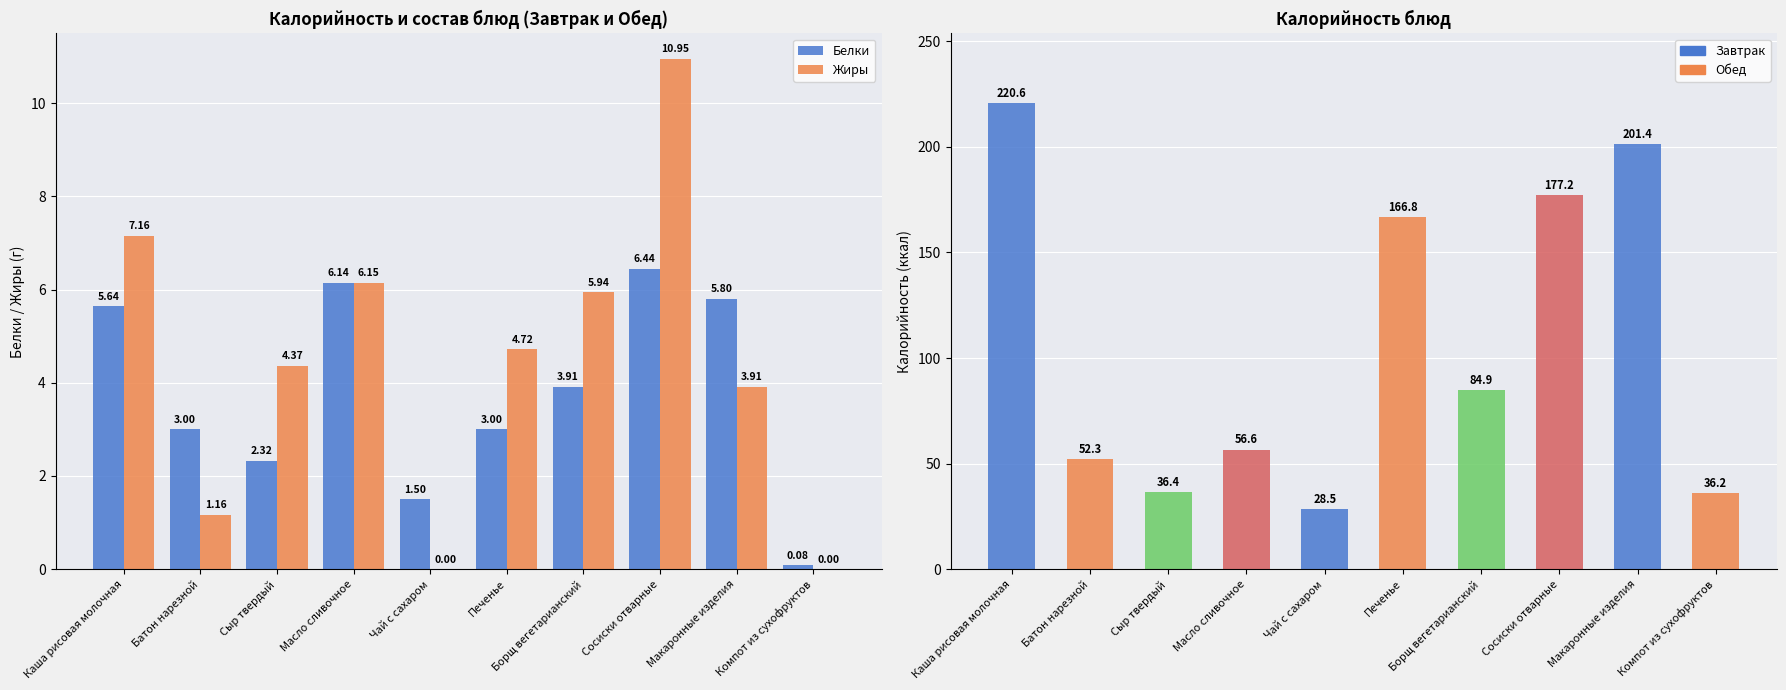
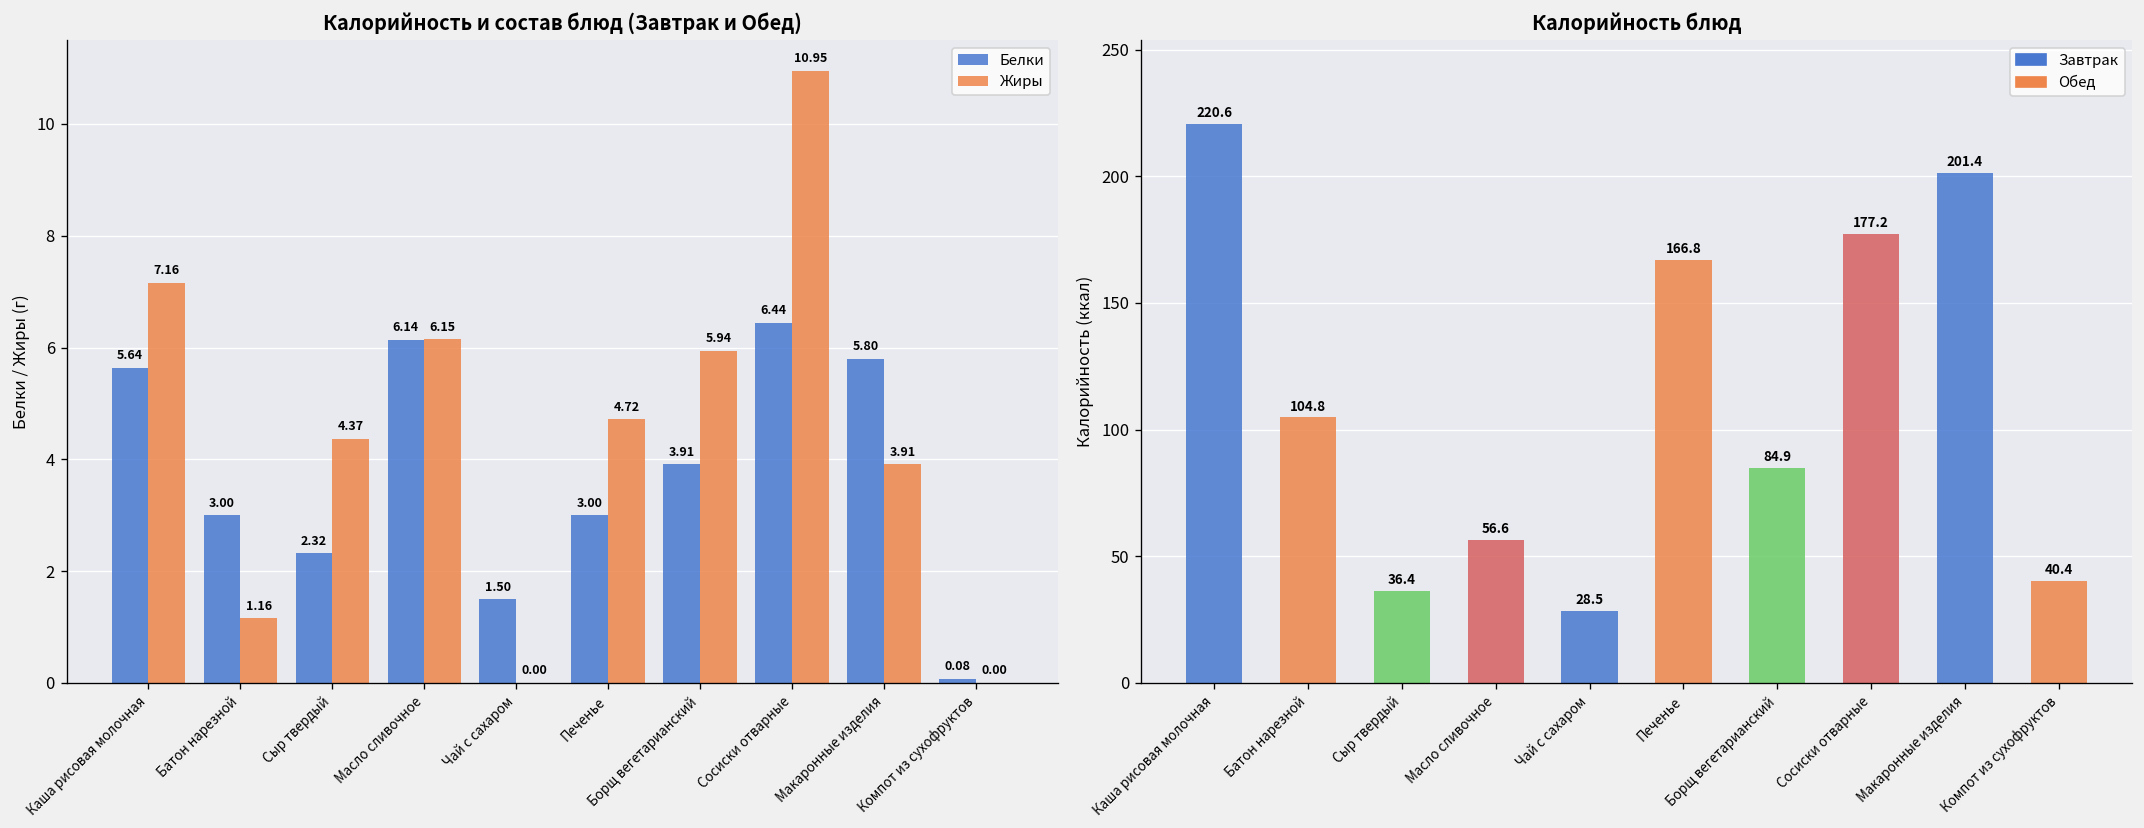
  {
    "Калорийность и состав блюд (Завтрак и Обед)": {
      "Белки": {
        "Каша рисовая молочная": 5.64,
        "Батон нарезной": 3.00,
        "Сыр твердый": 2.32,
        "Масло сливочное": 6.14,
        "Чай с сахаром": 1.50,
        "Печенье": 3.00,
        "Борщ вегетарианский": 3.91,
        "Сосиски отварные": 6.44,
        "Макаронные изделия": 5.80,
        "Компот из сухофруктов": 0.08
      },
      "Жиры": {
        "Каша рисовая молочная": 7.16,
        "Батон нарезной": 1.16,
        "Сыр твердый": 4.37,
        "Масло сливочное": 6.15,
        "Чай с сахаром": 0.00,
        "Печенье": 4.72,
        "Борщ вегетарианский": 5.94,
        "Сосиски отварные": 10.95,
        "Макаронные изделия": 3.91,
        "Компот из сухофруктов": 0.00
      }
    },
    "Калорийность блюд": {
      "Каша рисовая молочная": 220.6,
-     "Батон нарезной": 52.3,
+     "Батон нарезной": 104.8,
      "Сыр твердый": 36.4,
      "Масло сливочное": 56.6,
      "Чай с сахаром": 28.5,
      "Печенье": 166.8,
      "Борщ вегетарианский": 84.9,
      "Сосиски отварные": 177.2,
      "Макаронные изделия": 201.4,
-     "Компот из сухофруктов": 36.2
+     "Компот из сухофруктов": 40.4
    }
  }
